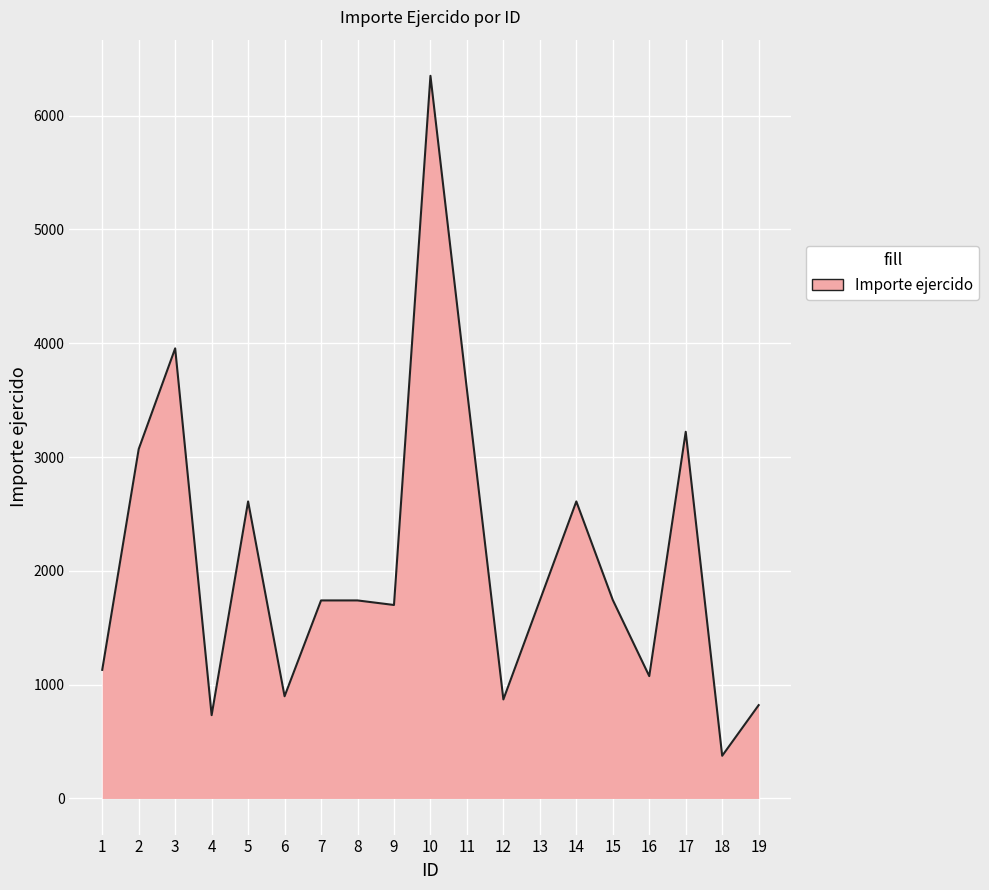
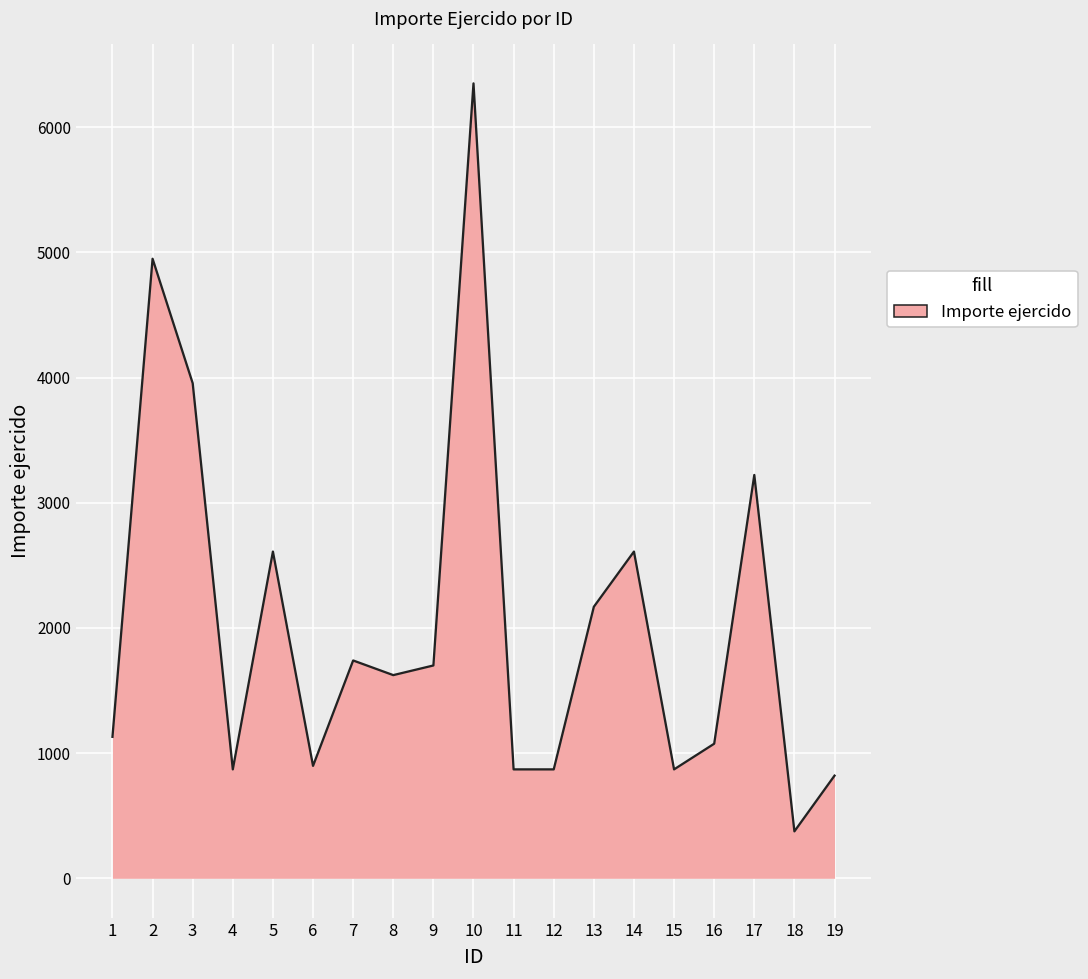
  {
    "1": 1130,
-   "2": 3070,
+   "2": 4950,
    "3": 3960,
-   "4": 730,
+   "4": 870,
    "5": 2610,
    "6": 900,
    "7": 1740,
-   "8": 1740,
+   "8": 1620,
    "9": 1700,
    "10": 6350,
-   "11": 3590,
+   "11": 870,
    "12": 870,
-   "13": 1740,
+   "13": 2170,
    "14": 2610,
-   "15": 1740,
+   "15": 870,
    "16": 1080,
    "17": 3220,
    "18": 380,
    "19": 820
  }
